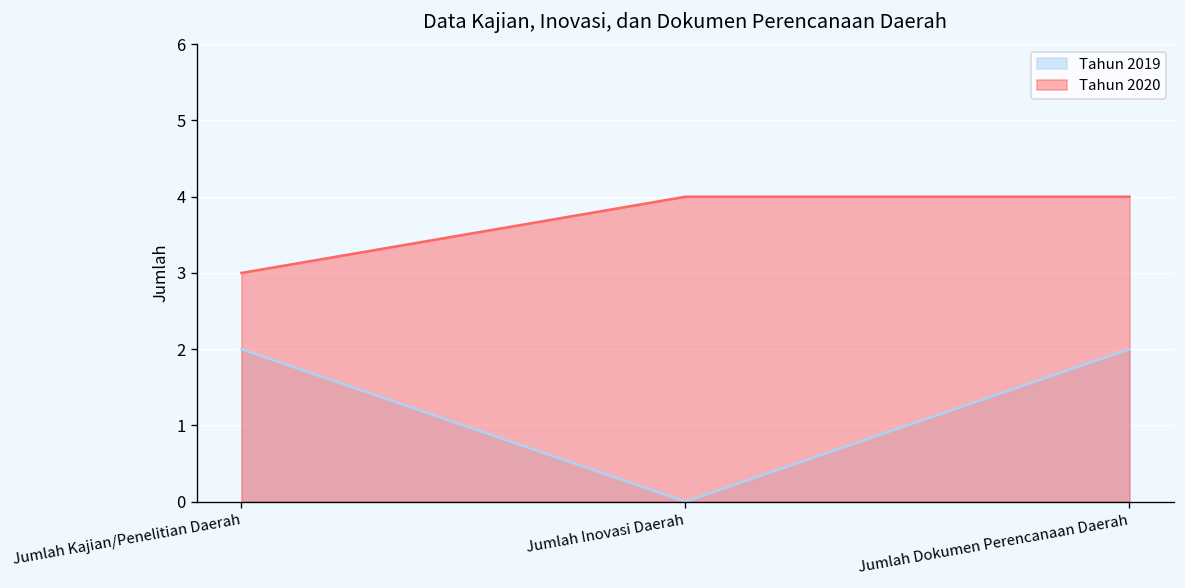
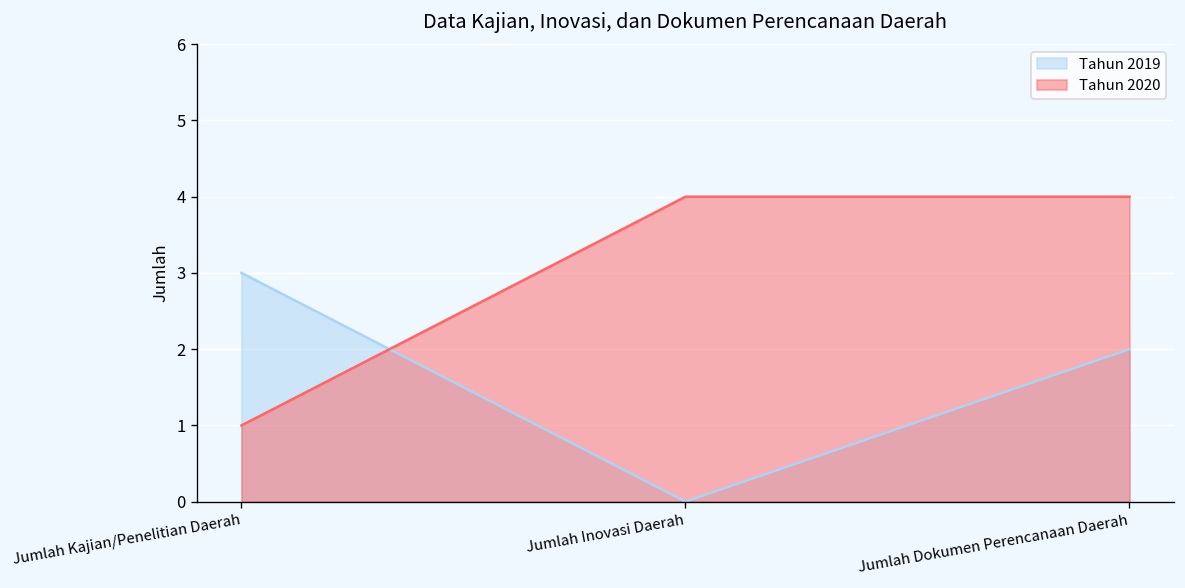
  {
    "Tahun 2019": {
-     "Jumlah Kajian/Penelitian Daerah": 2,
+     "Jumlah Kajian/Penelitian Daerah": 3,
      "Jumlah Inovasi Daerah": 0,
      "Jumlah Dokumen Perencanaan Daerah": 2
    },
    "Tahun 2020": {
-     "Jumlah Kajian/Penelitian Daerah": 3,
+     "Jumlah Kajian/Penelitian Daerah": 1,
      "Jumlah Inovasi Daerah": 4,
      "Jumlah Dokumen Perencanaan Daerah": 4
    }
  }
